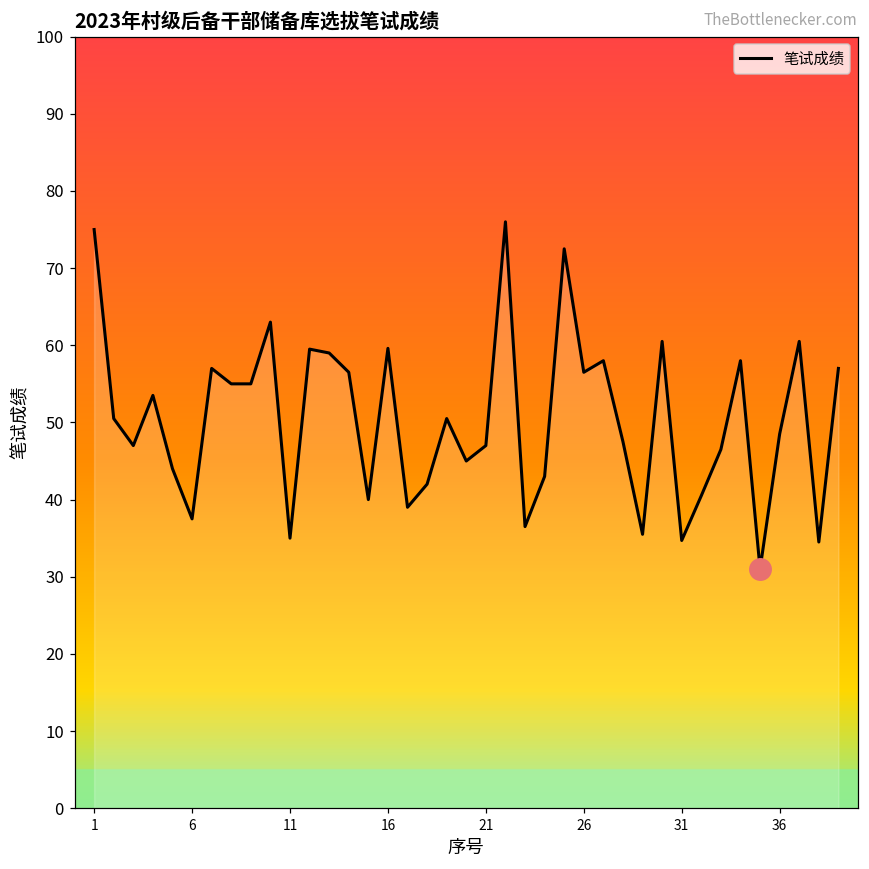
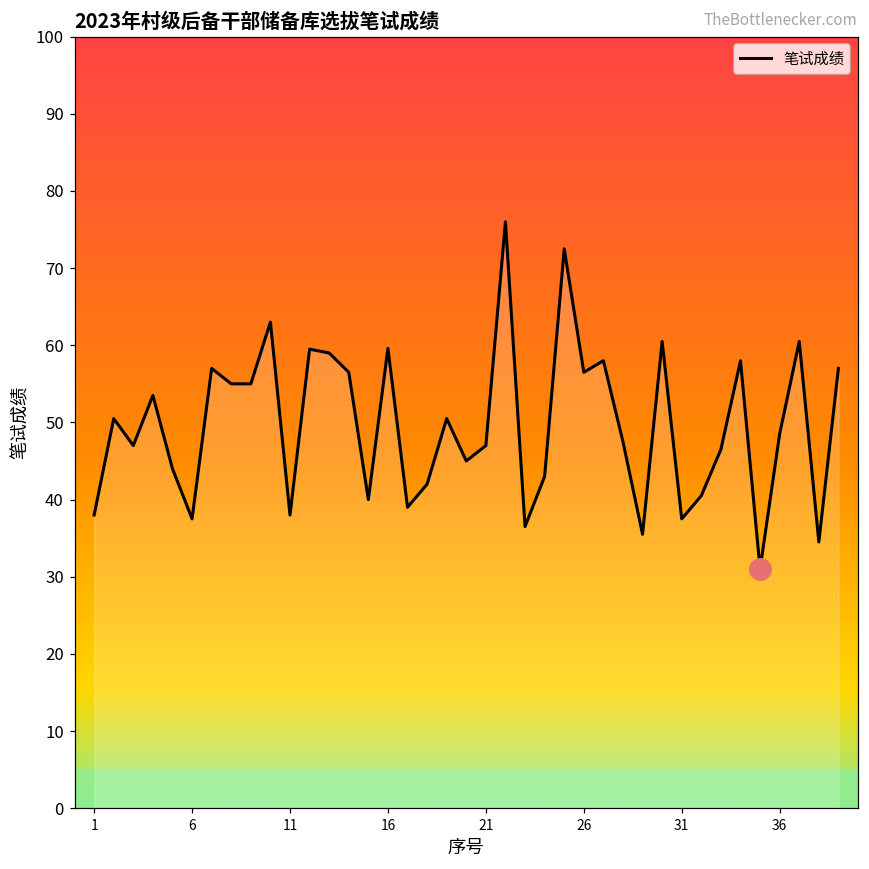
  {
    "笔试成绩": {
-     "1": 75,
+     "1": 38,
      "6": 38,
-     "11": 35,
+     "11": 38,
      "16": 60,
      "21": 47,
      "26": 57,
-     "31": 35,
+     "31": 38,
      "36": 49
    }
  }
